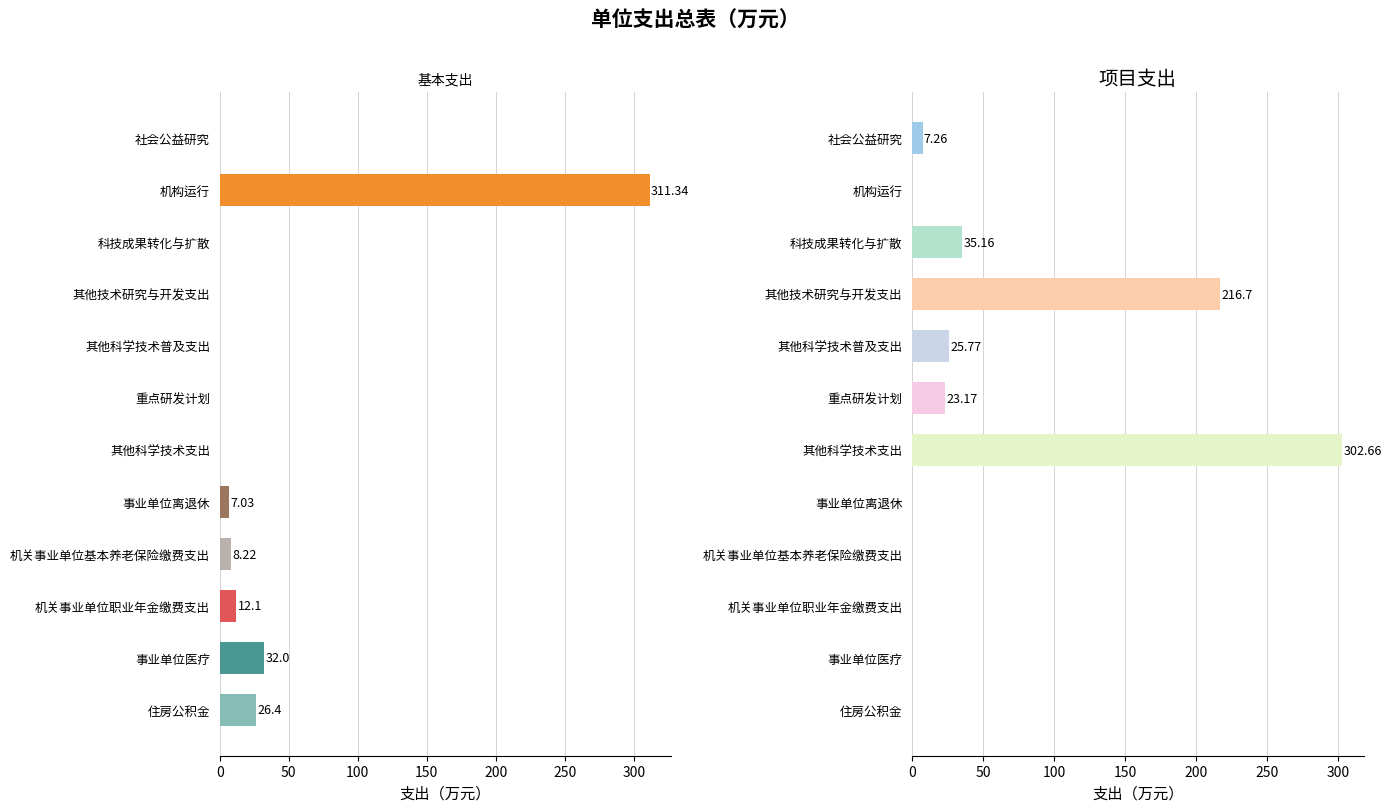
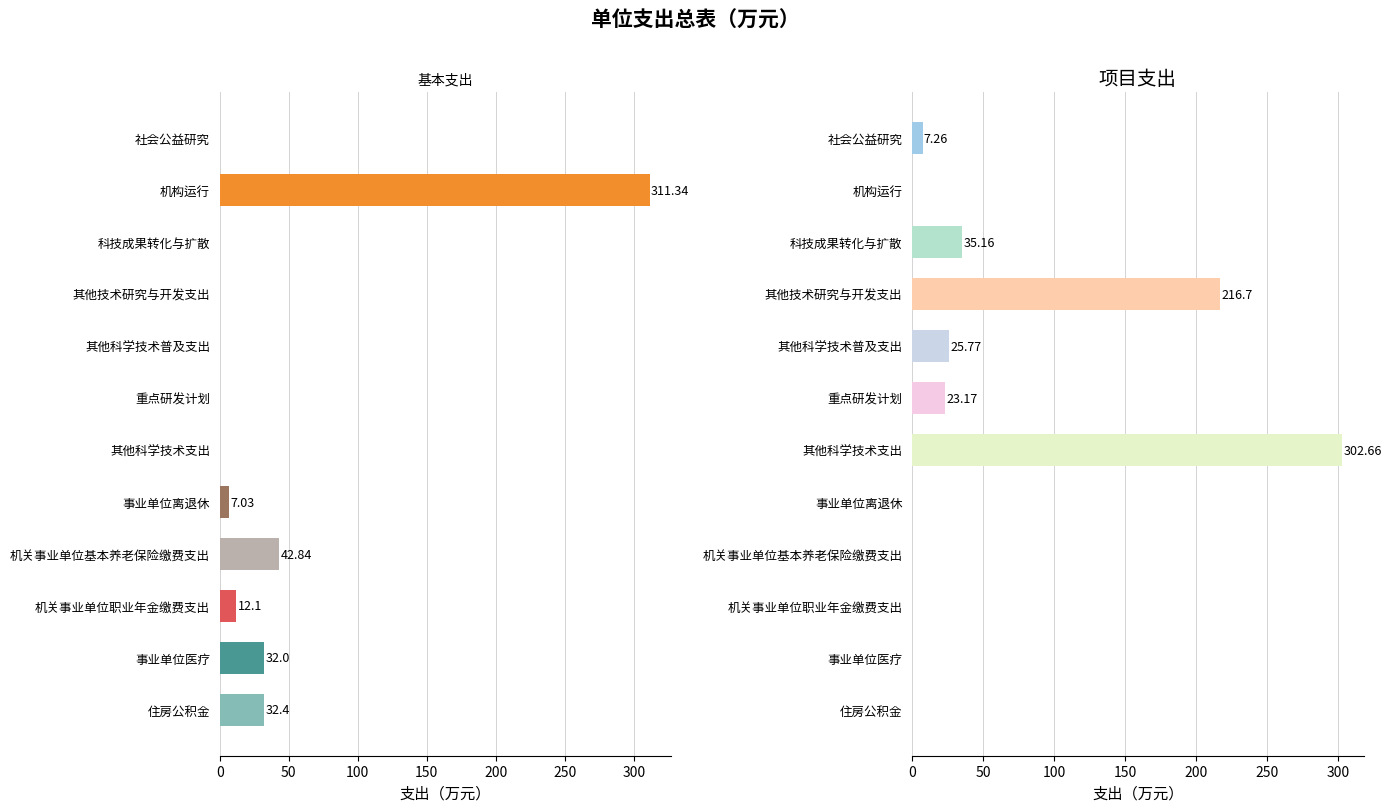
  {
    "基本支出": {
      "机构运行": 311.34,
      "事业单位离退休": 7.03,
-     "机关事业单位基本养老保险缴费支出": 8.22,
+     "机关事业单位基本养老保险缴费支出": 42.84,
      "机关事业单位职业年金缴费支出": 12.1,
      "事业单位医疗": 32.0,
-     "住房公积金": 26.4
+     "住房公积金": 32.4
    },
    "项目支出": {
      "社会公益研究": 7.26,
      "科技成果转化与扩散": 35.16,
      "其他技术研究与开发支出": 216.7,
      "其他科学技术普及支出": 25.77,
      "重点研发计划": 23.17,
      "其他科学技术支出": 302.66
    }
  }
